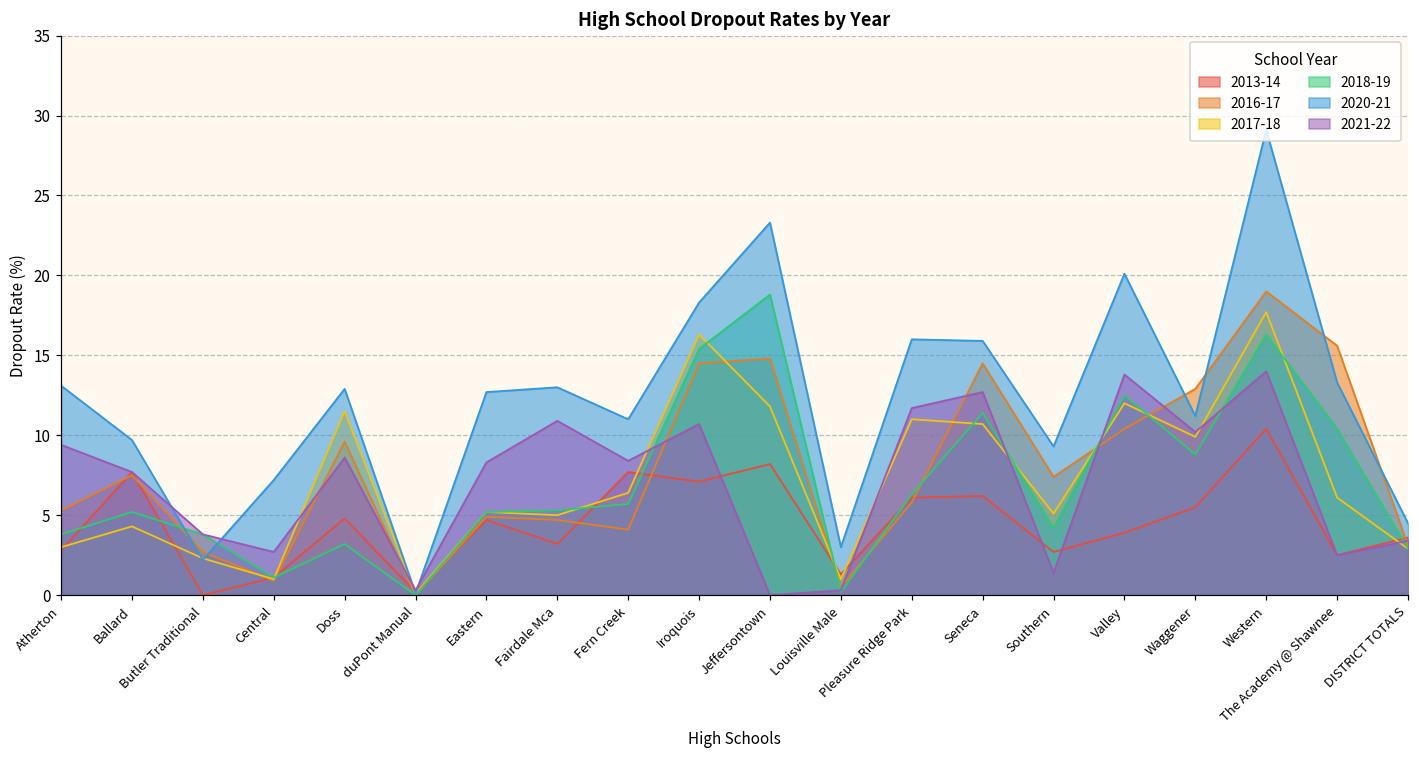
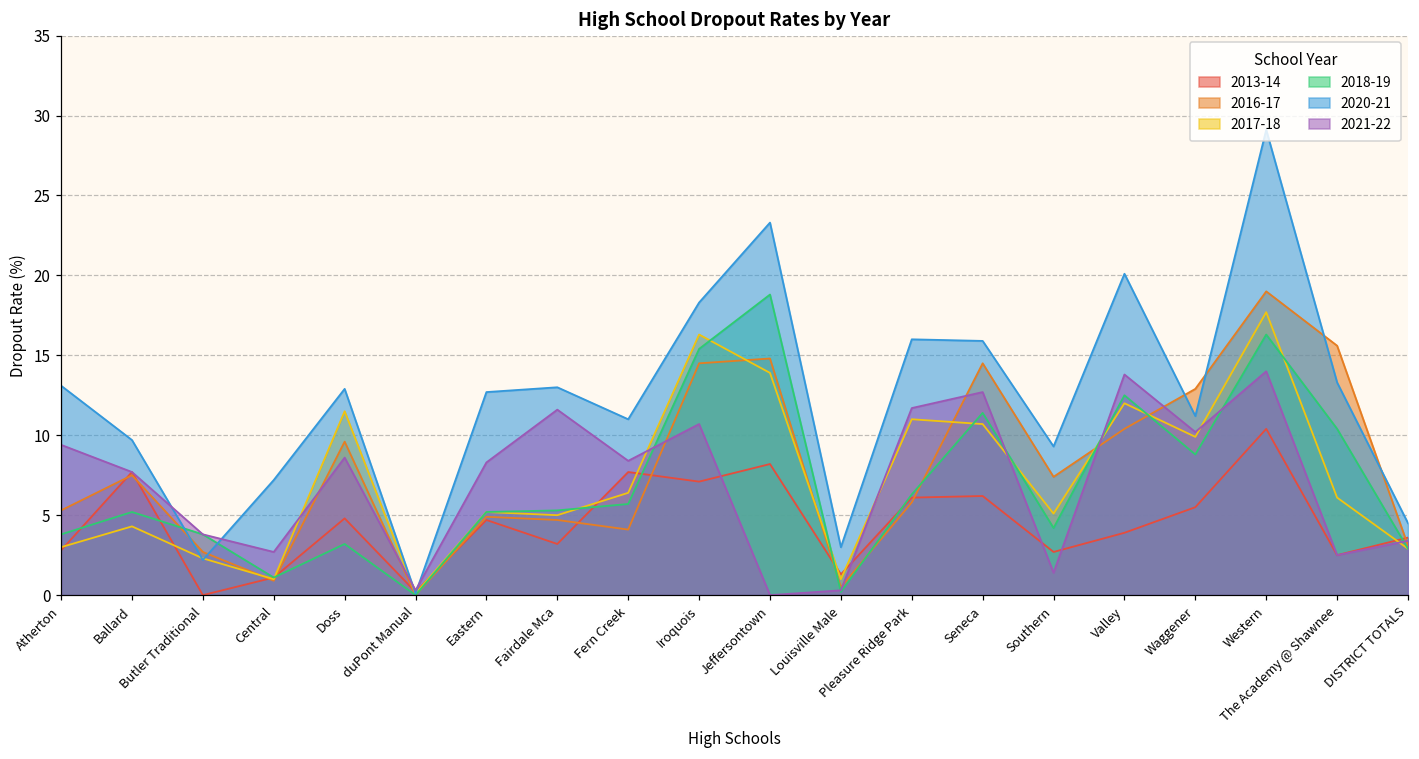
  {
    "2017-18": {
      "Atherton": 3.0,
      "Ballard": 4.3,
      "Doss": 11.5,
      "Fairdale Mca": 5.0,
      "Fern Creek": 6.4,
      "Iroquois": 16.3,
-     "Jeffersontown": 11.8,
+     "Jeffersontown": 13.9,
      "Louisville Male": 1.0,
      "Pleasure Ridge Park": 11.0,
      "Seneca": 10.7,
      "Southern": 5.1,
      "Valley": 12.0,
      "Waggener": 9.9,
      "Western": 17.7,
      "The Academy @ Shawnee": 6.1
    },
    "2018-19": {
      "Atherton": 3.8,
      "Ballard": 5.2,
      "Doss": 3.2,
      "Fairdale Mca": 5.3,
      "Fern Creek": 5.7,
      "Iroquois": 15.4,
      "Jeffersontown": 18.8,
      "Pleasure Ridge Park": 6.3,
      "Seneca": 11.4,
      "Southern": 4.2,
      "Valley": 12.5,
      "Waggener": 8.8,
      "Western": 16.3,
      "The Academy @ Shawnee": 10.4
    },
    "2020-21": {
      "Atherton": 13.1,
      "Ballard": 9.7,
      "Central": 7.2,
      "Doss": 12.9,
      "Eastern": 12.7,
      "Fairdale Mca": 13.0,
      "Fern Creek": 11.0,
      "Iroquois": 18.3,
      "Jeffersontown": 23.3,
      "Louisville Male": 3.0,
      "Pleasure Ridge Park": 16.0,
      "Seneca": 15.9,
      "Southern": 9.3,
      "Valley": 20.1,
      "Waggener": 11.2,
      "The Academy @ Shawnee": 13.3,
      "DISTRICT TOTALS": 4.5
    },
    "2021-22": {
      "Atherton": 9.4,
      "Central": 2.7,
      "Doss": 8.6,
      "Eastern": 8.3,
-     "Fairdale Mca": 10.9,
+     "Fairdale Mca": 11.6,
      "Fern Creek": 8.4,
      "Iroquois": 10.7,
      "Jeffersontown": 0.0,
      "Pleasure Ridge Park": 11.7,
      "Seneca": 12.7,
      "Southern": 1.4,
      "Valley": 13.8,
      "Waggener": 10.2,
      "Western": 14.0,
      "DISTRICT TOTALS": 3.4
    }
  }
